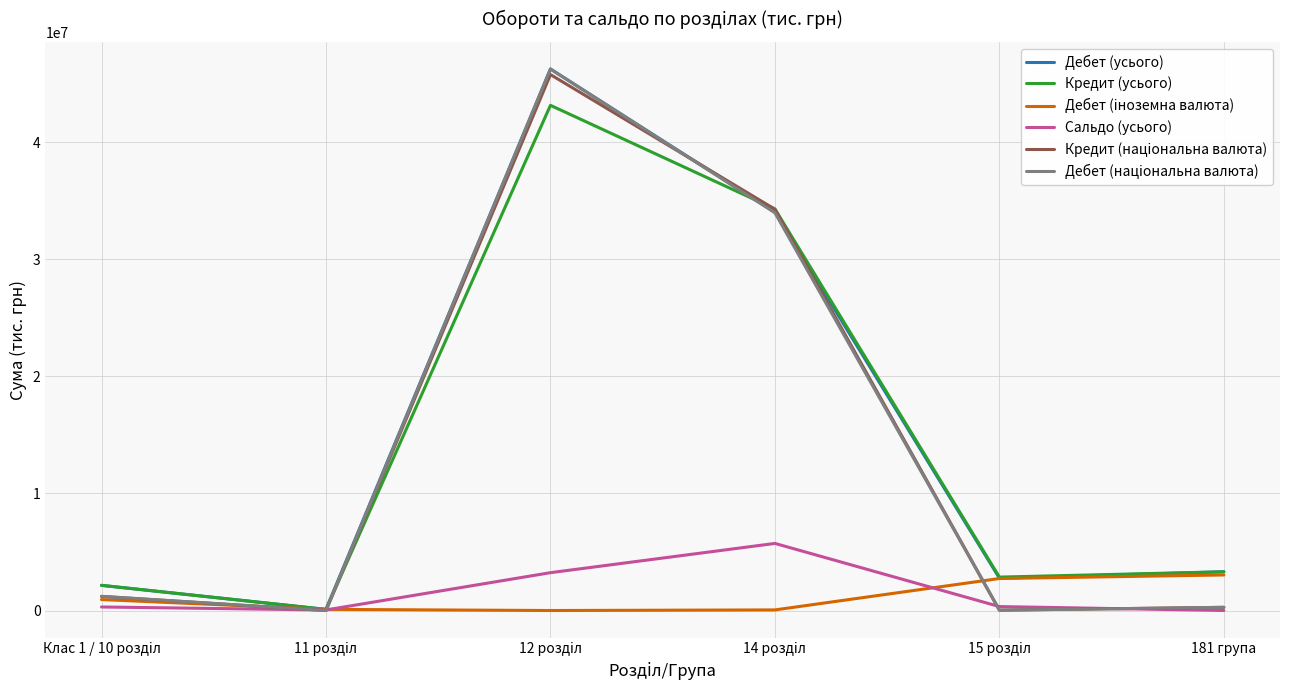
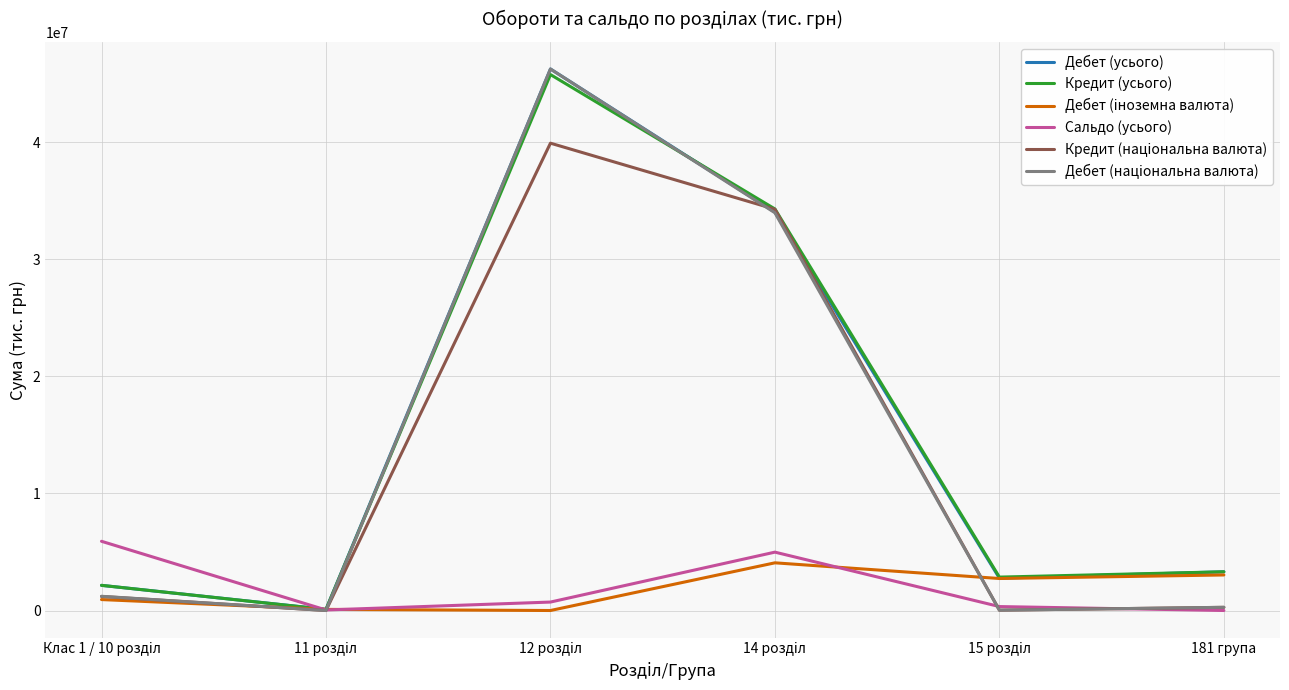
  {
    "Кредит (усього)": {
-     "12 розділ": 43200000
+     "12 розділ": 45800000
    },
    "Дебет (іноземна валюта)": {
      "Клас 1 / 10 розділ": 900000,
      "12 розділ": 0,
-     "14 розділ": 100000,
+     "14 розділ": 4100000,
      "181 група": 3000000
    },
    "Сальдо (усього)": {
-     "Клас 1 / 10 розділ": 300000,
-     "12 розділ": 3200000,
-     "14 розділ": 5700000,
+     "Клас 1 / 10 розділ": 5900000,
+     "12 розділ": 700000,
+     "14 розділ": 5000000,
      "15 розділ": 300000,
      "181 група": 0
    },
    "Кредит (національна валюта)": {
-     "12 розділ": 45800000
+     "12 розділ": 39900000
    }
  }
